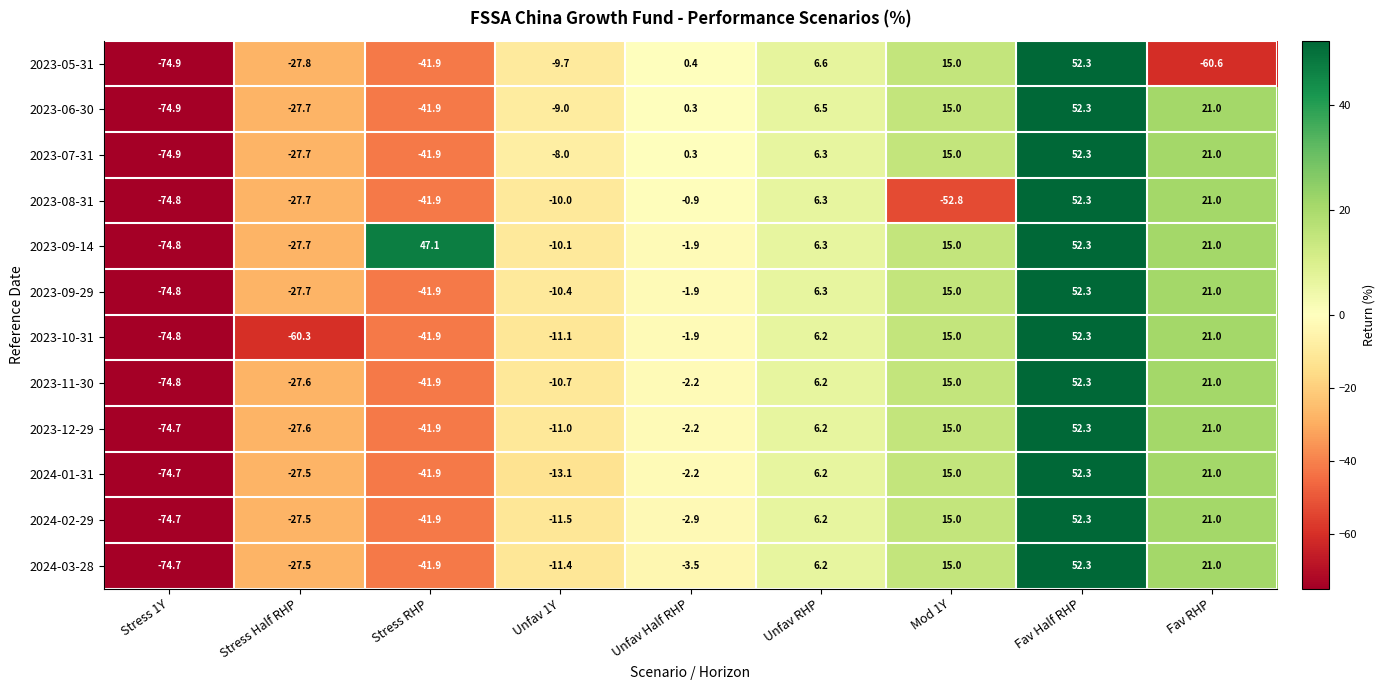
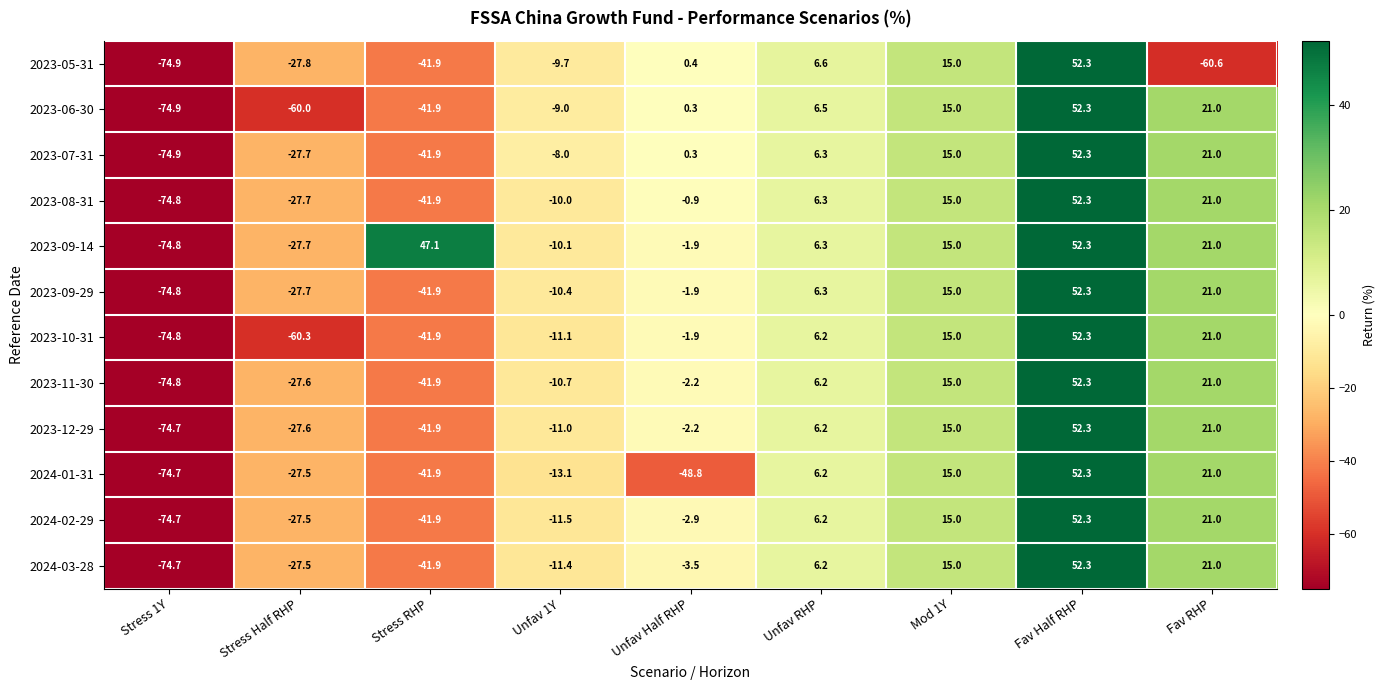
  {
    "2023-05-31": {
      "Stress 1Y": -74.9,
      "Stress Half RHP": -27.8,
      "Stress RHP": -41.9,
      "Unfav 1Y": -9.7,
      "Unfav Half RHP": 0.4,
      "Unfav RHP": 6.6,
      "Mod 1Y": 15.0,
      "Fav Half RHP": 52.3,
      "Fav RHP": -60.6
    },
    "2023-06-30": {
      "Stress 1Y": -74.9,
-     "Stress Half RHP": -27.7,
+     "Stress Half RHP": -60.0,
      "Stress RHP": -41.9,
      "Unfav 1Y": -9.0,
      "Unfav Half RHP": 0.3,
      "Unfav RHP": 6.5,
      "Mod 1Y": 15.0,
      "Fav Half RHP": 52.3,
      "Fav RHP": 21.0
    },
    "2023-07-31": {
      "Stress 1Y": -74.9,
      "Stress Half RHP": -27.7,
      "Stress RHP": -41.9,
      "Unfav 1Y": -8.0,
      "Unfav Half RHP": 0.3,
      "Unfav RHP": 6.3,
      "Mod 1Y": 15.0,
      "Fav Half RHP": 52.3,
      "Fav RHP": 21.0
    },
    "2023-08-31": {
      "Stress 1Y": -74.8,
      "Stress Half RHP": -27.7,
      "Stress RHP": -41.9,
      "Unfav 1Y": -10.0,
      "Unfav Half RHP": -0.9,
      "Unfav RHP": 6.3,
-     "Mod 1Y": -52.8,
+     "Mod 1Y": 15.0,
      "Fav Half RHP": 52.3,
      "Fav RHP": 21.0
    },
    "2023-09-14": {
      "Stress 1Y": -74.8,
      "Stress Half RHP": -27.7,
      "Stress RHP": 47.1,
      "Unfav 1Y": -10.1,
      "Unfav Half RHP": -1.9,
      "Unfav RHP": 6.3,
      "Mod 1Y": 15.0,
      "Fav Half RHP": 52.3,
      "Fav RHP": 21.0
    },
    "2023-09-29": {
      "Stress 1Y": -74.8,
      "Stress Half RHP": -27.7,
      "Stress RHP": -41.9,
      "Unfav 1Y": -10.4,
      "Unfav Half RHP": -1.9,
      "Unfav RHP": 6.3,
      "Mod 1Y": 15.0,
      "Fav Half RHP": 52.3,
      "Fav RHP": 21.0
    },
    "2023-10-31": {
      "Stress 1Y": -74.8,
      "Stress Half RHP": -60.3,
      "Stress RHP": -41.9,
      "Unfav 1Y": -11.1,
      "Unfav Half RHP": -1.9,
      "Unfav RHP": 6.2,
      "Mod 1Y": 15.0,
      "Fav Half RHP": 52.3,
      "Fav RHP": 21.0
    },
    "2023-11-30": {
      "Stress 1Y": -74.8,
      "Stress Half RHP": -27.6,
      "Stress RHP": -41.9,
      "Unfav 1Y": -10.7,
      "Unfav Half RHP": -2.2,
      "Unfav RHP": 6.2,
      "Mod 1Y": 15.0,
      "Fav Half RHP": 52.3,
      "Fav RHP": 21.0
    },
    "2023-12-29": {
      "Stress 1Y": -74.7,
      "Stress Half RHP": -27.6,
      "Stress RHP": -41.9,
      "Unfav 1Y": -11.0,
      "Unfav Half RHP": -2.2,
      "Unfav RHP": 6.2,
      "Mod 1Y": 15.0,
      "Fav Half RHP": 52.3,
      "Fav RHP": 21.0
    },
    "2024-01-31": {
      "Stress 1Y": -74.7,
      "Stress Half RHP": -27.5,
      "Stress RHP": -41.9,
      "Unfav 1Y": -13.1,
-     "Unfav Half RHP": -2.2,
+     "Unfav Half RHP": -48.8,
      "Unfav RHP": 6.2,
      "Mod 1Y": 15.0,
      "Fav Half RHP": 52.3,
      "Fav RHP": 21.0
    },
    "2024-02-29": {
      "Stress 1Y": -74.7,
      "Stress Half RHP": -27.5,
      "Stress RHP": -41.9,
      "Unfav 1Y": -11.5,
      "Unfav Half RHP": -2.9,
      "Unfav RHP": 6.2,
      "Mod 1Y": 15.0,
      "Fav Half RHP": 52.3,
      "Fav RHP": 21.0
    },
    "2024-03-28": {
      "Stress 1Y": -74.7,
      "Stress Half RHP": -27.5,
      "Stress RHP": -41.9,
      "Unfav 1Y": -11.4,
      "Unfav Half RHP": -3.5,
      "Unfav RHP": 6.2,
      "Mod 1Y": 15.0,
      "Fav Half RHP": 52.3,
      "Fav RHP": 21.0
    }
  }
